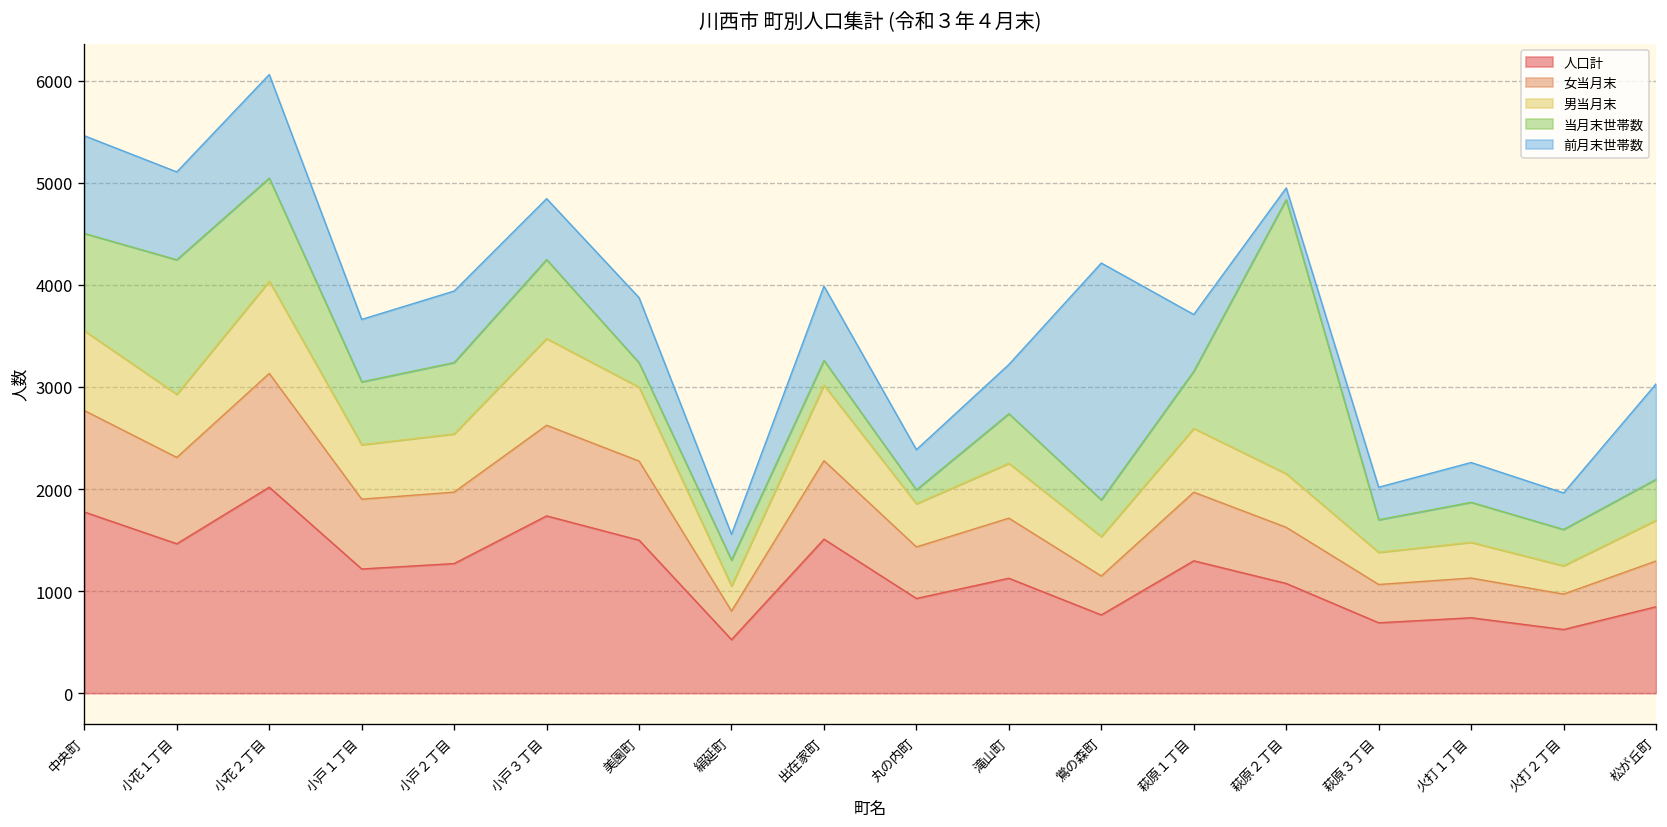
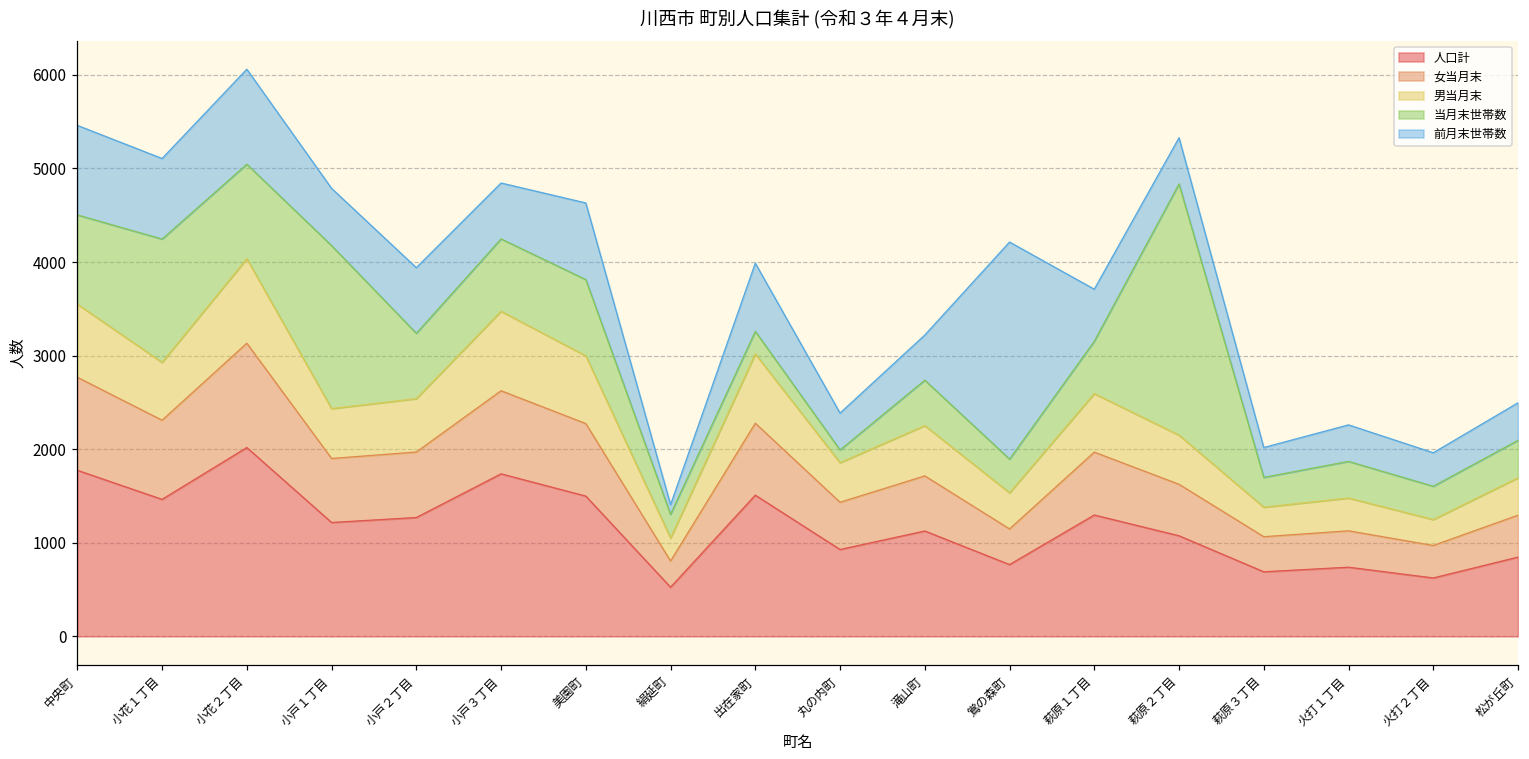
  {
    "当月末世帯数": {
      "中央町": 1000,
      "小花１丁目": 1300,
      "小花２丁目": 1000,
-     "小戸１丁目": 600,
+     "小戸１丁目": 1700,
      "小戸２丁目": 700,
      "小戸３丁目": 800,
-     "美園町": 200,
+     "美園町": 800,
      "絹延町": 300,
      "出在家町": 200,
      "丸の内町": 100,
      "滝山町": 500,
      "鴬の森町": 400,
      "萩原１丁目": 600,
      "萩原２丁目": 2700,
      "萩原３丁目": 300,
      "火打１丁目": 400,
      "火打２丁目": 400,
      "松が丘町": 400
    },
    "前月末世帯数": {
      "中央町": 1000,
      "小花１丁目": 900,
      "小花２丁目": 1000,
      "小戸１丁目": 600,
      "小戸２丁目": 700,
      "小戸３丁目": 600,
-     "美園町": 600,
-     "絹延町": 300,
+     "美園町": 800,
+     "絹延町": 100,
      "出在家町": 700,
      "丸の内町": 400,
      "滝山町": 500,
      "鴬の森町": 2300,
      "萩原１丁目": 600,
-     "萩原２丁目": 100,
+     "萩原２丁目": 500,
      "萩原３丁目": 300,
      "火打１丁目": 400,
      "火打２丁目": 400,
-     "松が丘町": 900
+     "松が丘町": 400
    }
  }
